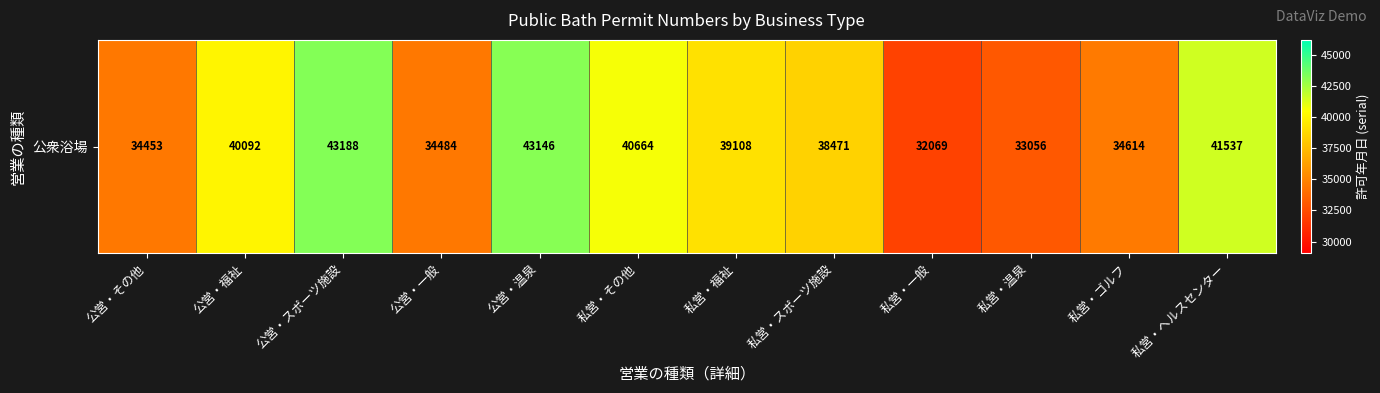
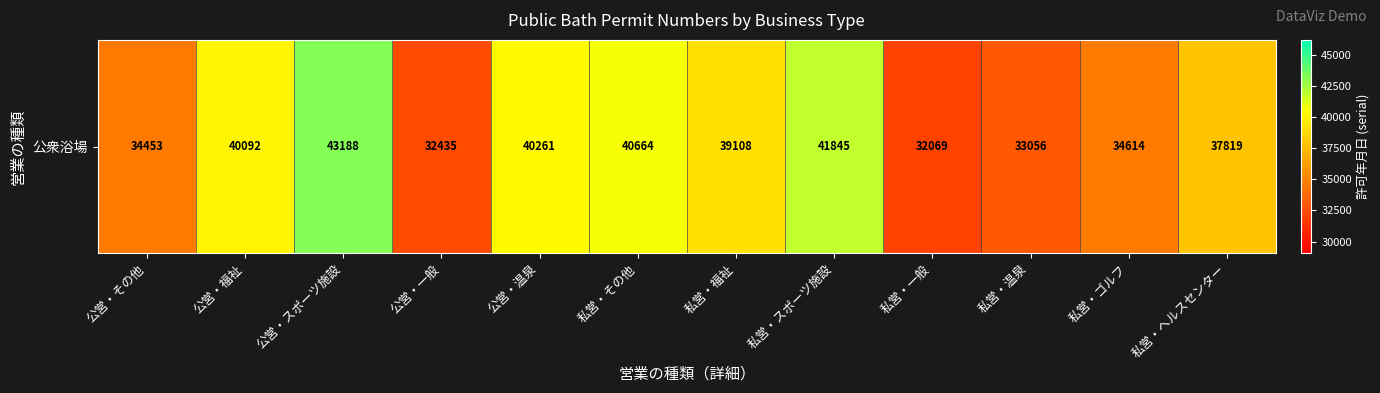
  {
    "公衆浴場": {
      "公営・その他": 34453,
      "公営・福祉": 40092,
      "公営・スポーツ施設": 43188,
-     "公営・一般": 34484,
-     "公営・温泉": 43146,
+     "公営・一般": 32435,
+     "公営・温泉": 40261,
      "私営・その他": 40664,
      "私営・福祉": 39108,
-     "私営・スポーツ施設": 38471,
+     "私営・スポーツ施設": 41845,
      "私営・一般": 32069,
      "私営・温泉": 33056,
      "私営・ゴルフ": 34614,
-     "私営・ヘルスセンター": 41537
+     "私営・ヘルスセンター": 37819
    }
  }
